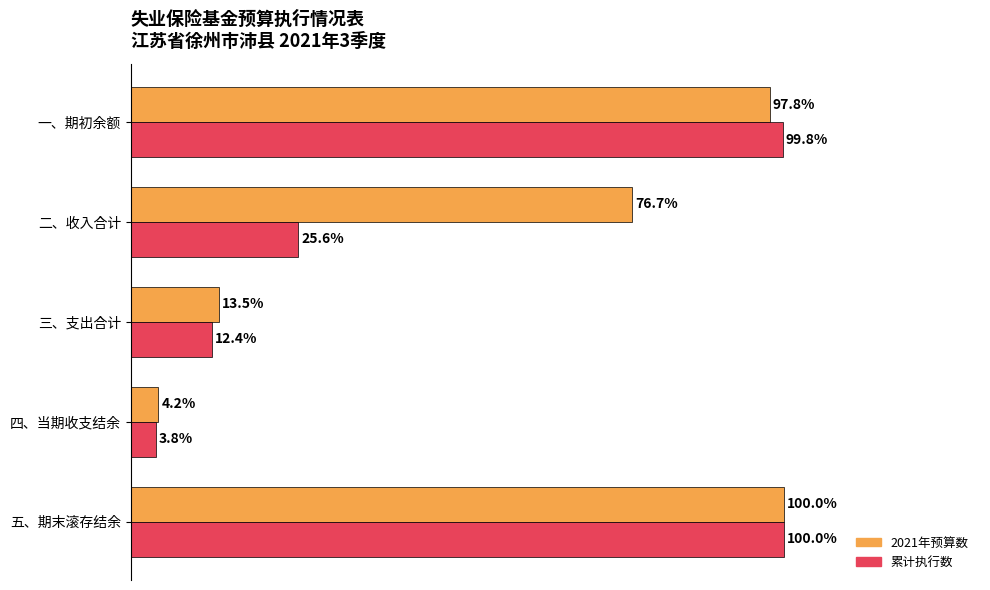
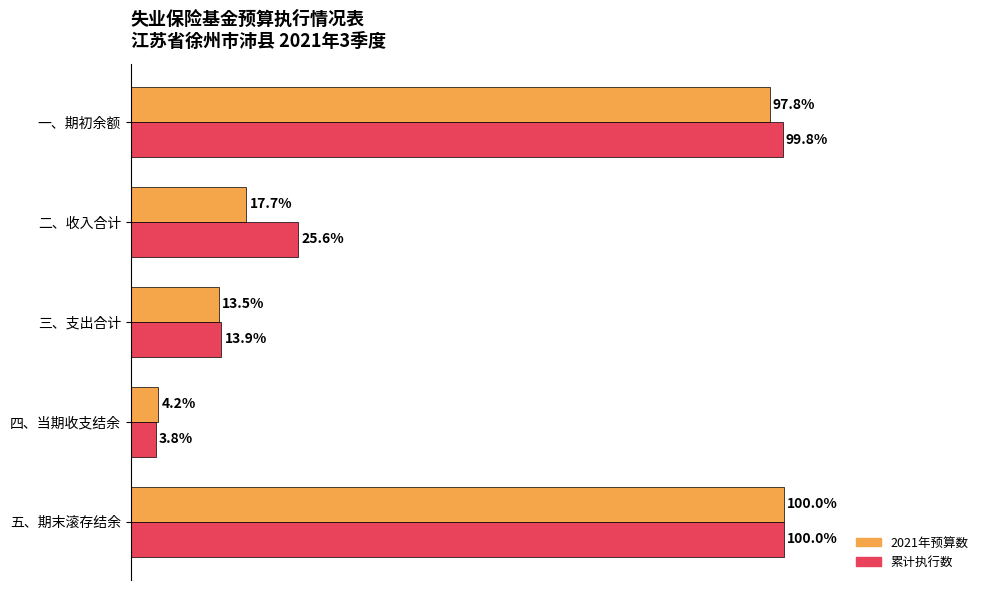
  {
    "2021年预算数": {
      "一、期初余额": "97.8%",
-     "二、收入合计": "76.7%",
+     "二、收入合计": "17.7%",
      "三、支出合计": "13.5%",
      "四、当期收支结余": "4.2%",
      "五、期末滚存结余": "100.0%"
    },
    "累计执行数": {
      "一、期初余额": "99.8%",
      "二、收入合计": "25.6%",
-     "三、支出合计": "12.4%",
+     "三、支出合计": "13.9%",
      "四、当期收支结余": "3.8%",
      "五、期末滚存结余": "100.0%"
    }
  }
